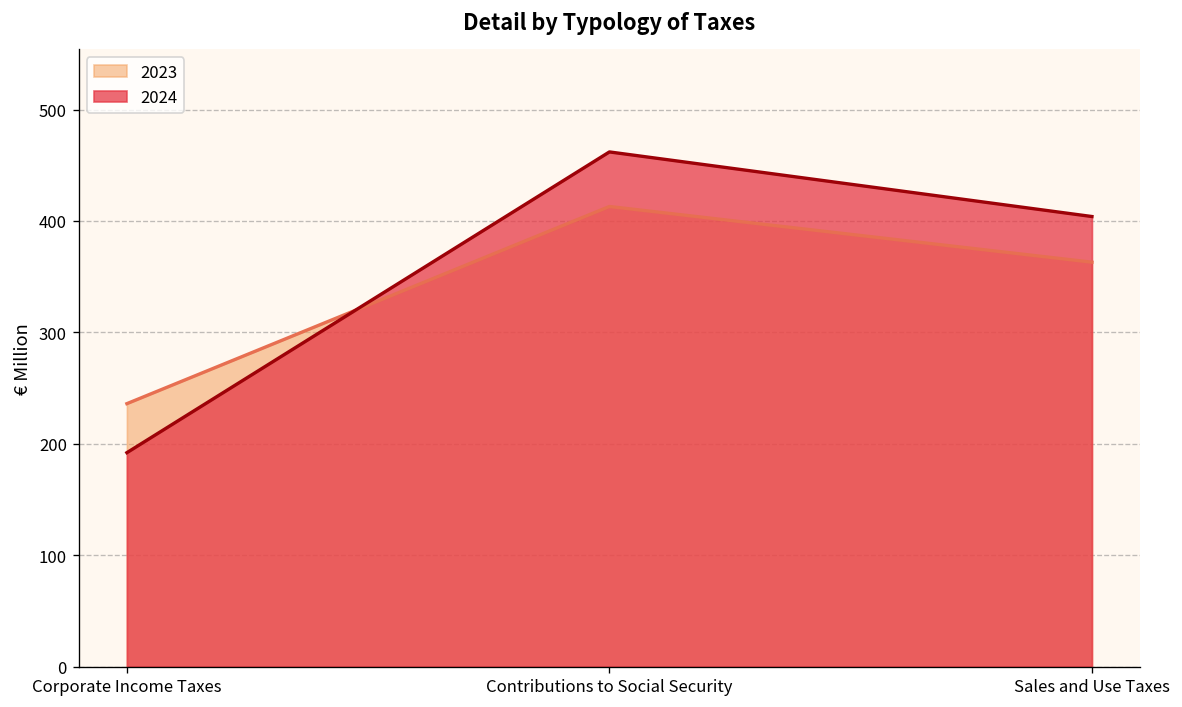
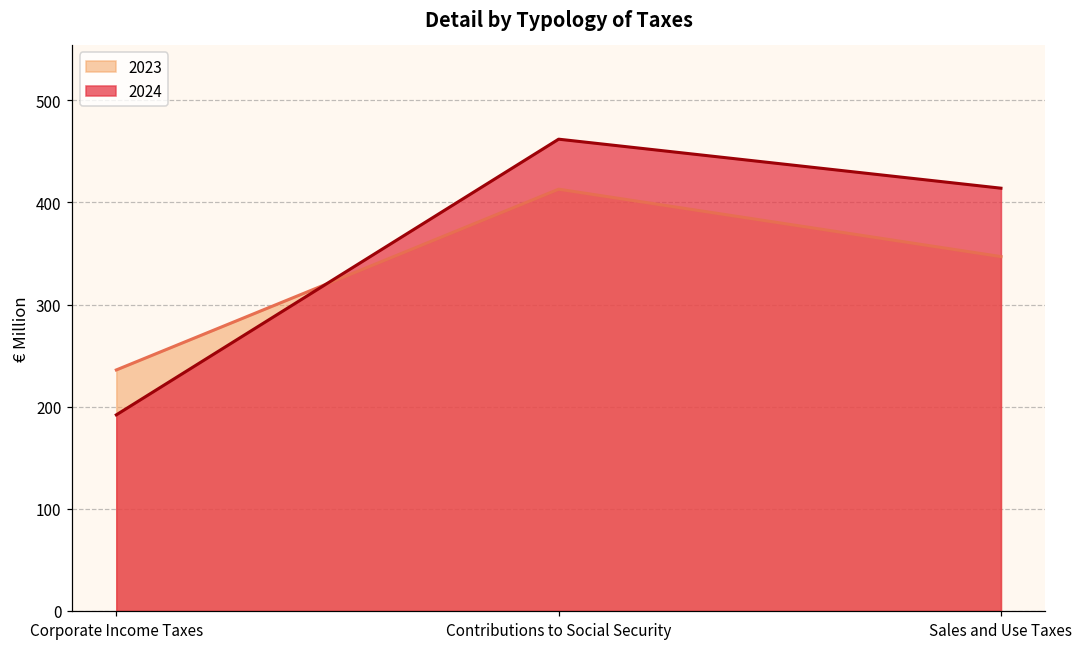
  {
    "2023": {
      "Corporate Income Taxes": 240,
      "Contributions to Social Security": 410,
-     "Sales and Use Taxes": 360
+     "Sales and Use Taxes": 350
    },
    "2024": {
      "Corporate Income Taxes": 190,
      "Contributions to Social Security": 460,
-     "Sales and Use Taxes": 400
+     "Sales and Use Taxes": 410
    }
  }
